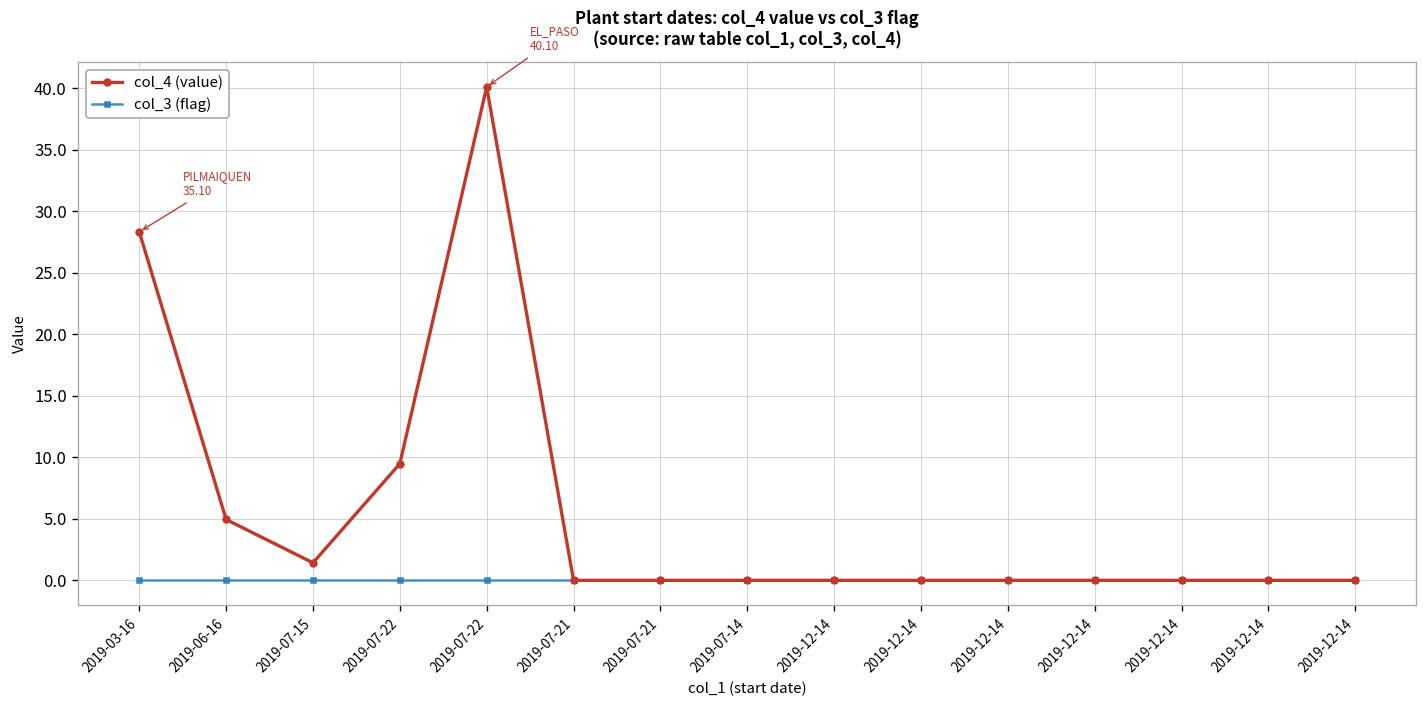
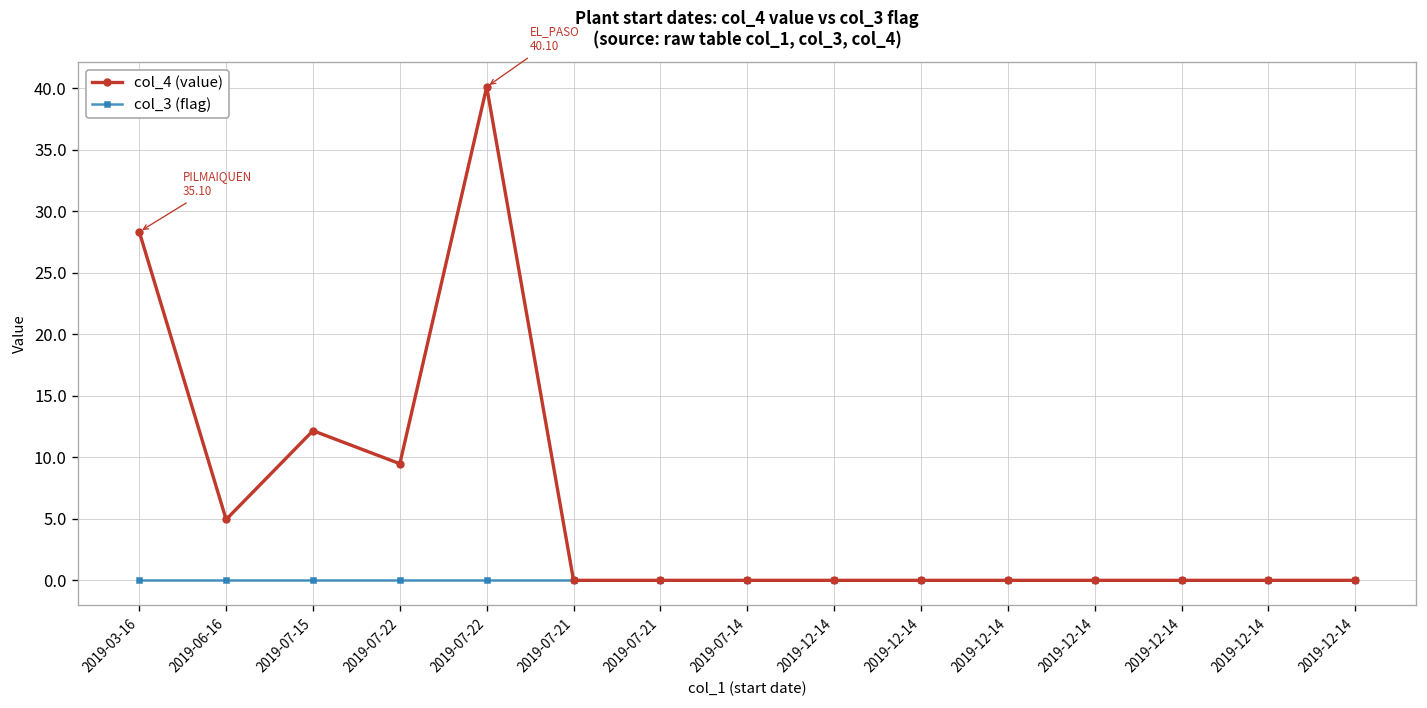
  {
    "col_4 (value)": {
      "2019-06-16": 4.9,
-     "2019-07-15": 1.4
+     "2019-07-15": 12.2
    },
    "col_3 (flag)": {
      "2019-03-16": 0.0,
      "2019-06-16": 0.0,
      "2019-07-15": 0.0
    }
  }
